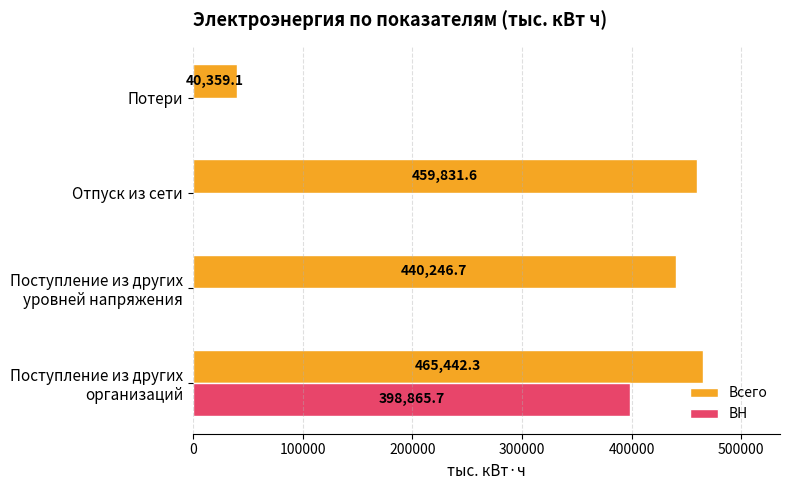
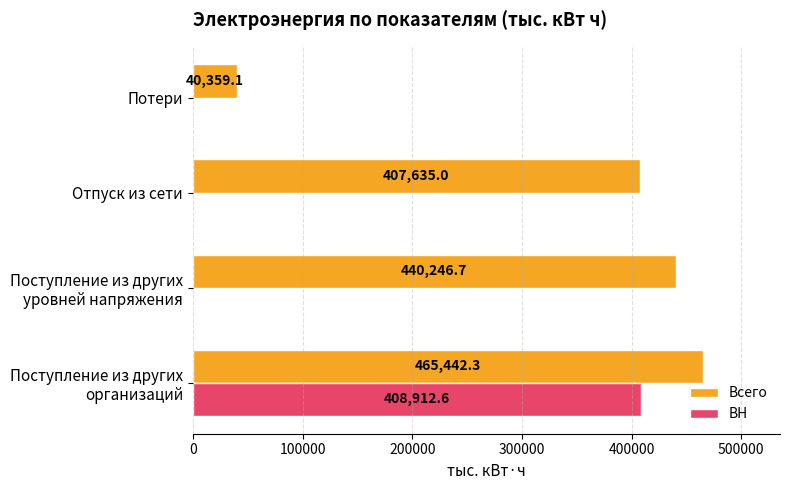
  {
    "Всего": {
      "Потери": "40,359.1",
-     "Отпуск из сети": "459,831.6",
+     "Отпуск из сети": "407,635.0",
      "Поступление из других уровней напряжения": "440,246.7",
      "Поступление из других организаций": "465,442.3"
    },
    "ВН": {
-     "Поступление из других организаций": "398,865.7"
+     "Поступление из других организаций": "408,912.6"
    }
  }
